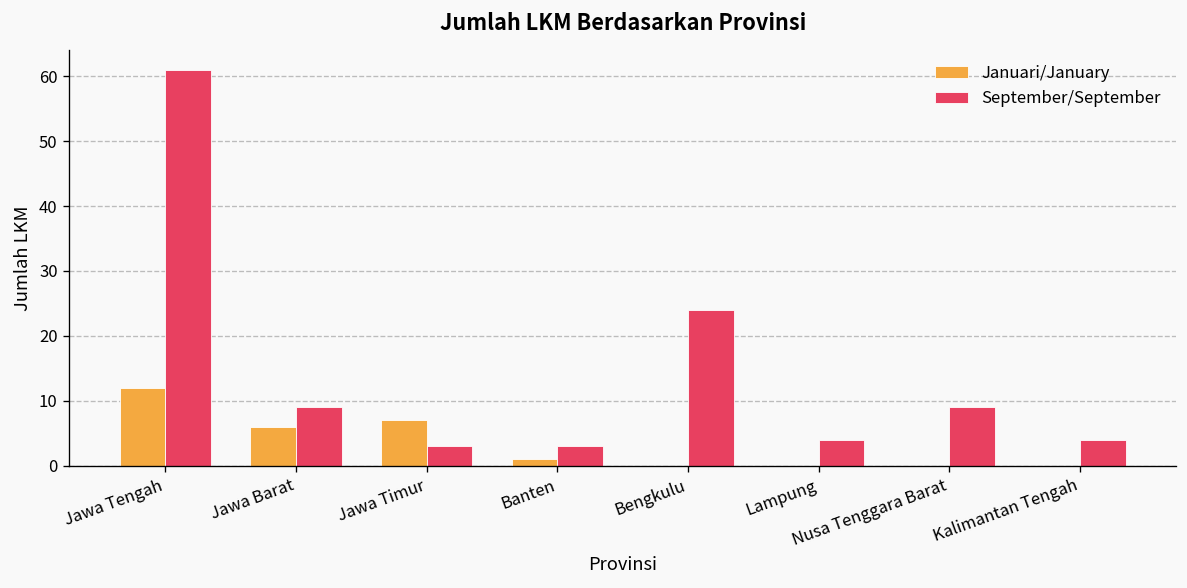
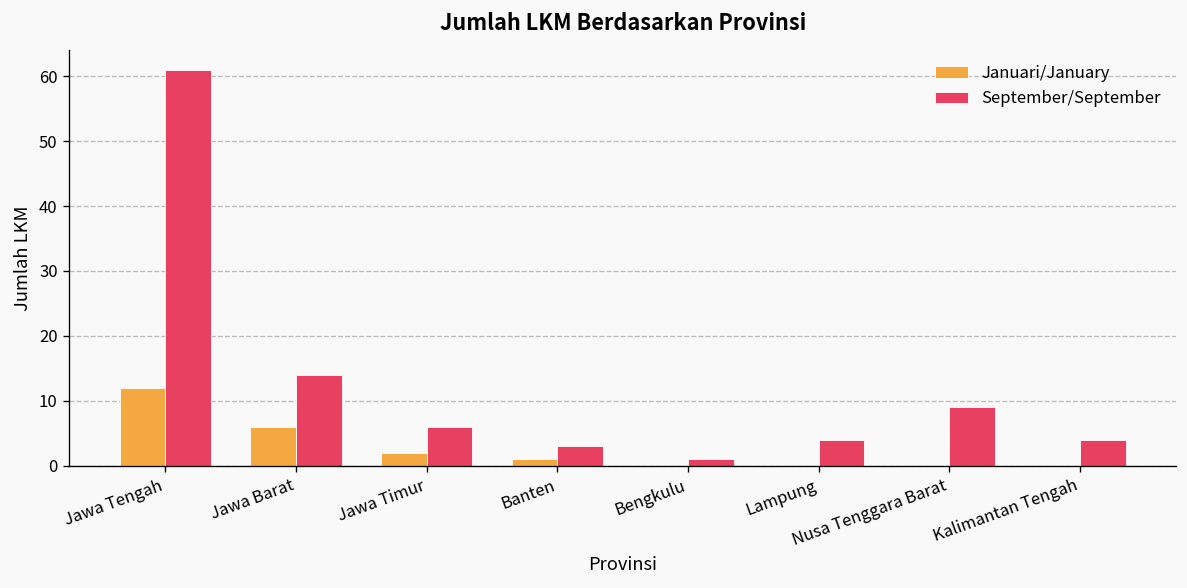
  {
    "Januari/January": {
      "Jawa Tengah": 12,
      "Jawa Barat": 6,
-     "Jawa Timur": 7,
+     "Jawa Timur": 2,
      "Banten": 1,
      "Bengkulu": 0,
      "Lampung": 0,
      "Nusa Tenggara Barat": 0,
      "Kalimantan Tengah": 0
    },
    "September/September": {
      "Jawa Tengah": 61,
-     "Jawa Barat": 9,
-     "Jawa Timur": 3,
+     "Jawa Barat": 14,
+     "Jawa Timur": 6,
      "Banten": 3,
-     "Bengkulu": 24,
+     "Bengkulu": 1,
      "Lampung": 4,
      "Nusa Tenggara Barat": 9,
      "Kalimantan Tengah": 4
    }
  }
